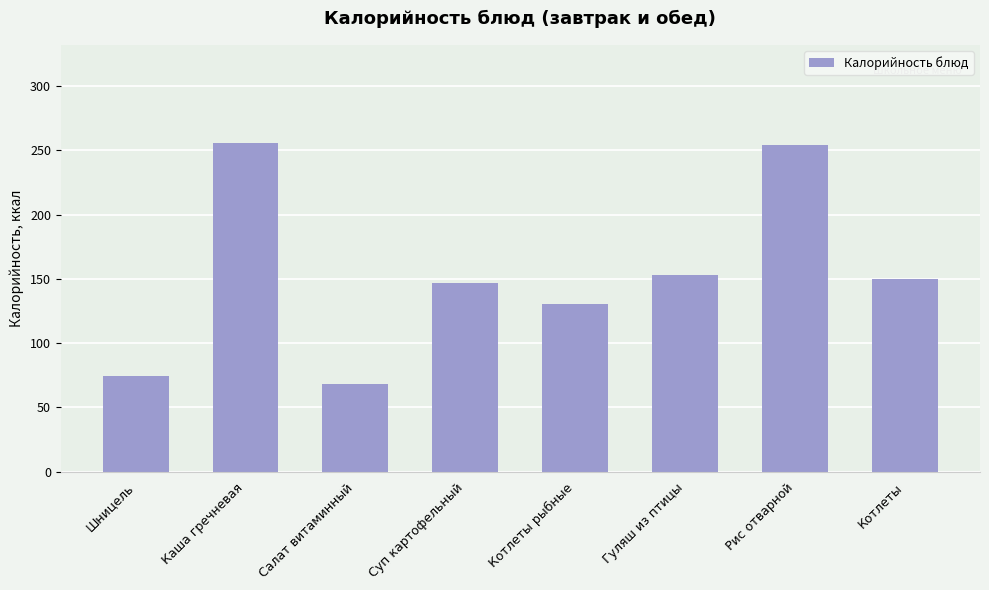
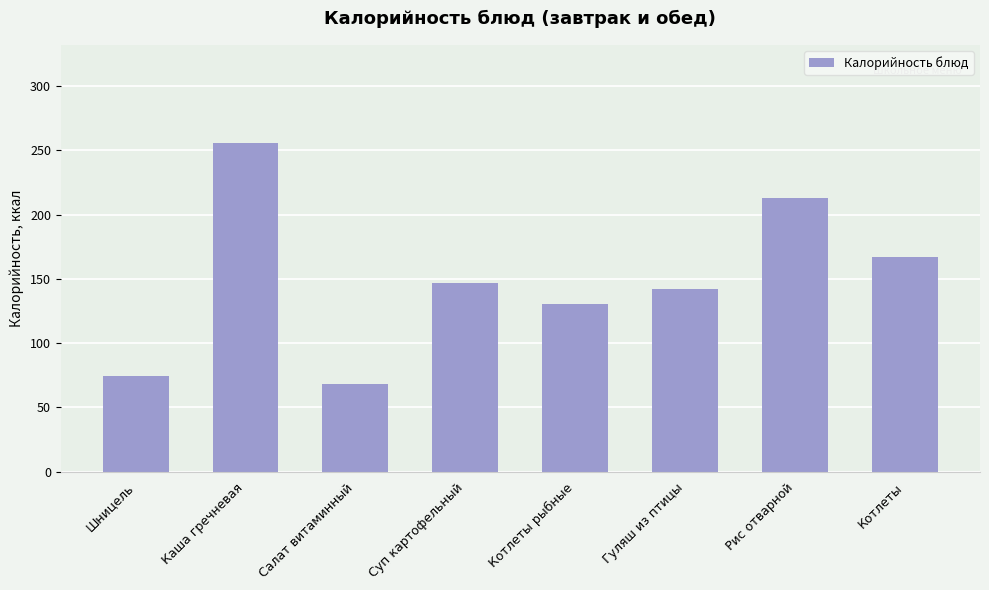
  {
    "Шницель": 74,
    "Каша гречневая": 255,
    "Салат витаминный": 68,
    "Суп картофельный": 147,
    "Котлеты рыбные": 130,
-   "Гуляш из птицы": 153,
-   "Рис отварной": 254,
-   "Котлеты": 150
+   "Гуляш из птицы": 142,
+   "Рис отварной": 213,
+   "Котлеты": 167
  }
